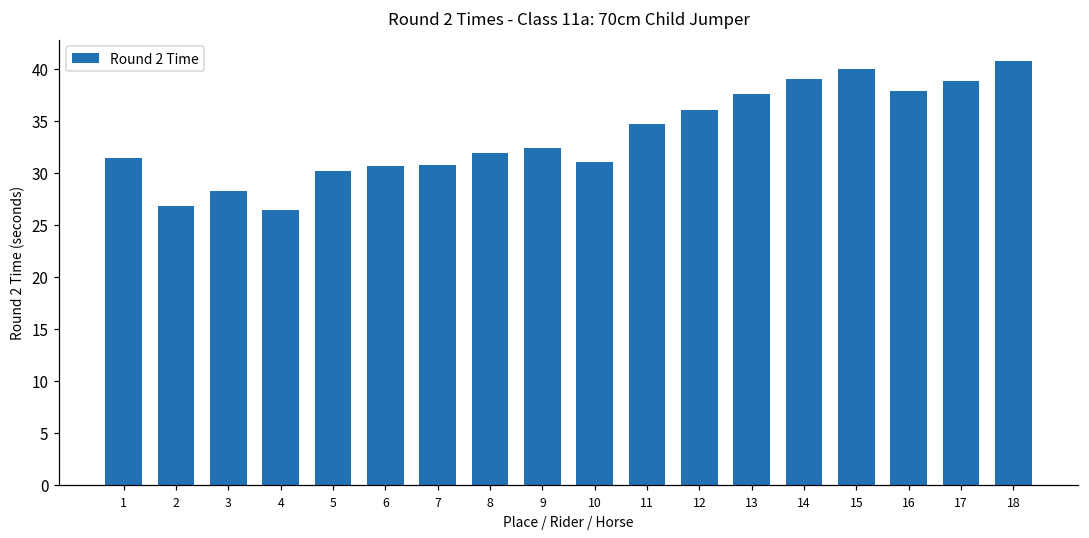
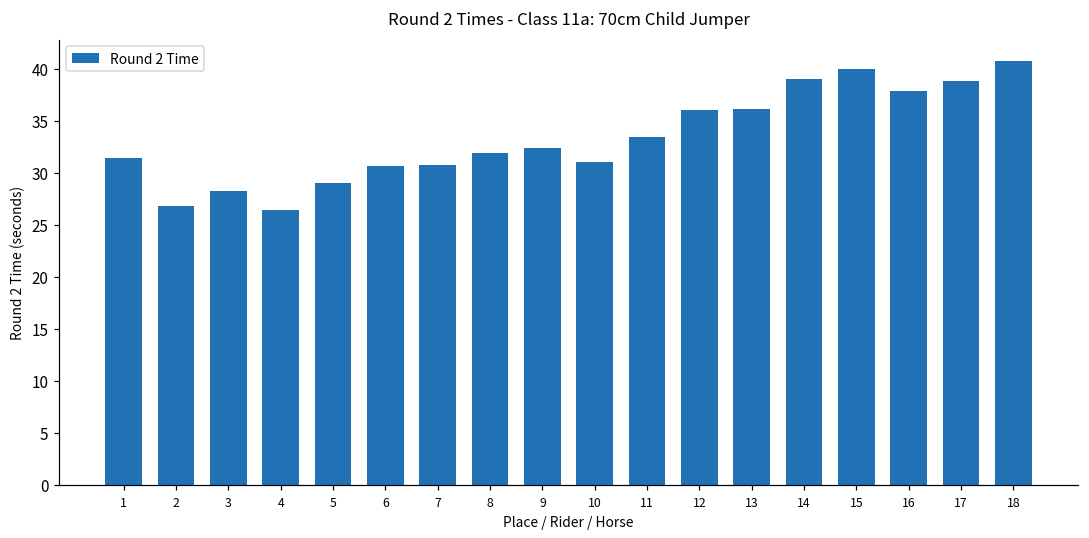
  {
    "1": 31,
    "2": 27,
    "3": 28,
    "4": 26,
-   "5": 30,
+   "5": 29,
    "6": 31,
    "7": 31,
    "8": 32,
    "9": 32,
    "10": 31,
-   "11": 35,
+   "11": 33,
    "12": 36,
-   "13": 38,
+   "13": 36,
    "14": 39,
    "15": 40,
    "16": 38,
    "17": 39,
    "18": 41
  }
